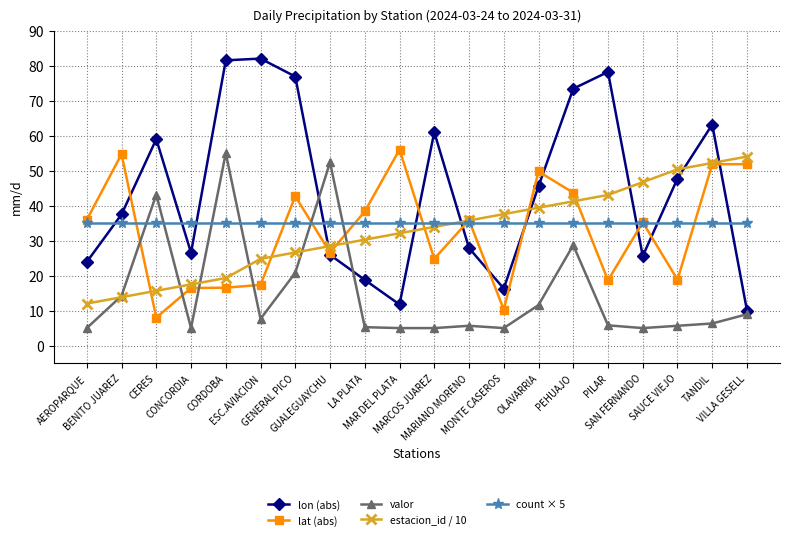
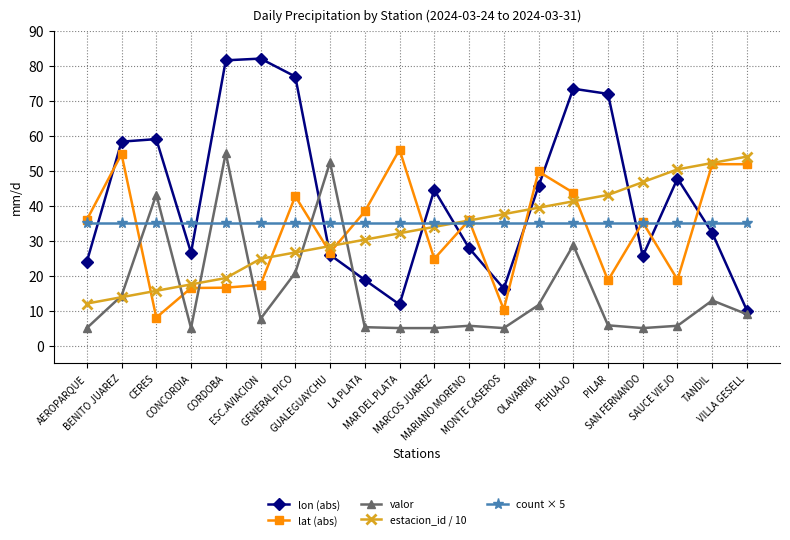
  {
    "lon (abs)": {
      "AEROPARQUE": 24,
-     "BENITO JUAREZ": 37,
+     "BENITO JUAREZ": 58,
      "CERES": 59,
      "CONCORDIA": 27,
      "CORDOBA": 82,
      "ESC.AVIACION": 82,
      "GENERAL PICO": 77,
      "LA PLATA": 19,
      "MAR DEL PLATA": 12,
-     "MARCOS JUAREZ": 61,
+     "MARCOS JUAREZ": 44,
      "MARIANO MORENO": 28,
      "MONTE CASEROS": 16,
      "OLAVARRIA": 46,
      "PEHUAJO": 73,
-     "PILAR": 78,
+     "PILAR": 72,
      "SAN FERNANDO": 26,
      "SAUCE VIEJO": 48,
-     "TANDIL": 63,
+     "TANDIL": 32,
      "VILLA GESELL": 10
    },
    "valor": {
      "AEROPARQUE": 5,
      "CERES": 43,
      "CONCORDIA": 5,
      "CORDOBA": 55,
      "ESC.AVIACION": 8,
      "GENERAL PICO": 21,
      "GUALEGUAYCHU": 52,
      "LA PLATA": 5,
      "MAR DEL PLATA": 5,
      "MARCOS JUAREZ": 5,
      "MARIANO MORENO": 6,
      "MONTE CASEROS": 5,
      "OLAVARRIA": 12,
      "PEHUAJO": 29,
      "PILAR": 6,
      "SAN FERNANDO": 5,
      "SAUCE VIEJO": 6,
-     "TANDIL": 6,
+     "TANDIL": 13,
      "VILLA GESELL": 9
    },
    "count × 5": {
      "AEROPARQUE": 35,
      "BENITO JUAREZ": 35,
      "CERES": 35,
      "CONCORDIA": 35,
      "CORDOBA": 35,
      "ESC.AVIACION": 35,
      "GENERAL PICO": 35,
      "GUALEGUAYCHU": 35,
      "LA PLATA": 35,
      "MAR DEL PLATA": 35,
      "MARCOS JUAREZ": 35,
      "MARIANO MORENO": 35,
      "MONTE CASEROS": 35,
      "OLAVARRIA": 35,
      "PEHUAJO": 35,
      "PILAR": 35,
      "SAUCE VIEJO": 35,
      "TANDIL": 35,
      "VILLA GESELL": 35
    }
  }
